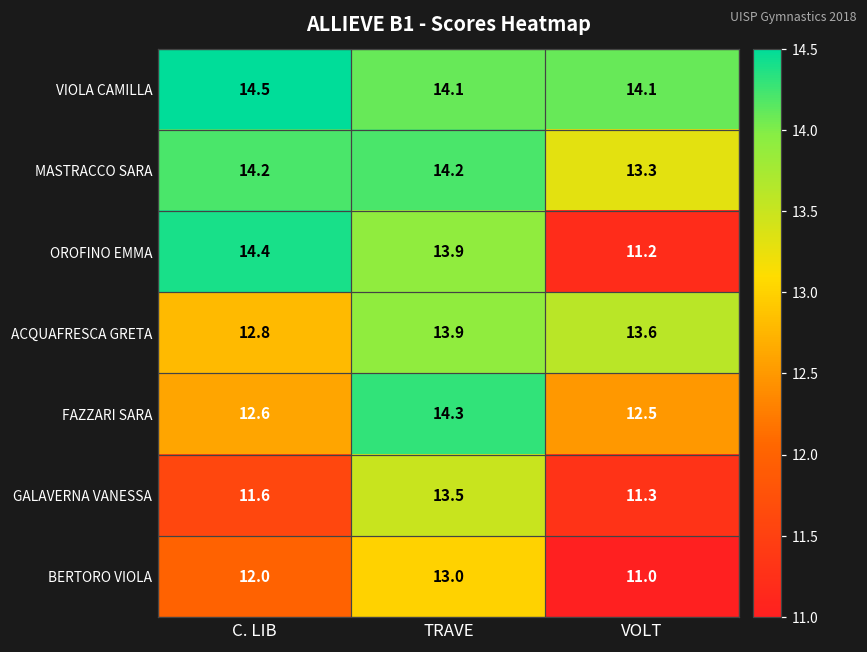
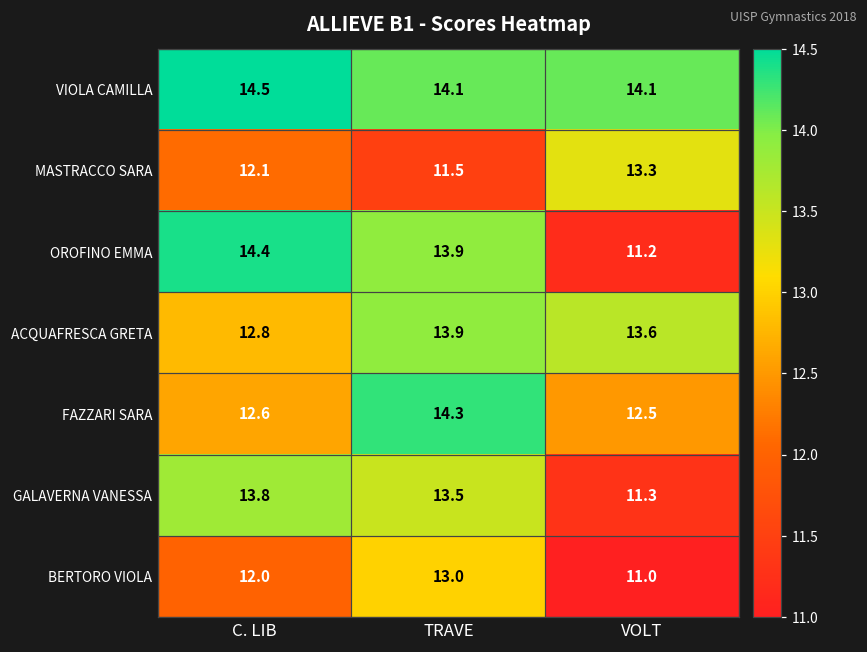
  {
    "VIOLA CAMILLA": {
      "C. LIB": 14.5,
      "TRAVE": 14.1,
      "VOLT": 14.1
    },
    "MASTRACCO SARA": {
-     "C. LIB": 14.2,
-     "TRAVE": 14.2,
+     "C. LIB": 12.1,
+     "TRAVE": 11.5,
      "VOLT": 13.3
    },
    "OROFINO EMMA": {
      "C. LIB": 14.4,
      "TRAVE": 13.9,
      "VOLT": 11.2
    },
    "ACQUAFRESCA GRETA": {
      "C. LIB": 12.8,
      "TRAVE": 13.9,
      "VOLT": 13.6
    },
    "FAZZARI SARA": {
      "C. LIB": 12.6,
      "TRAVE": 14.3,
      "VOLT": 12.5
    },
    "GALAVERNA VANESSA": {
-     "C. LIB": 11.6,
+     "C. LIB": 13.8,
      "TRAVE": 13.5,
      "VOLT": 11.3
    },
    "BERTORO VIOLA": {
      "C. LIB": 12.0,
      "TRAVE": 13.0,
      "VOLT": 11.0
    }
  }
